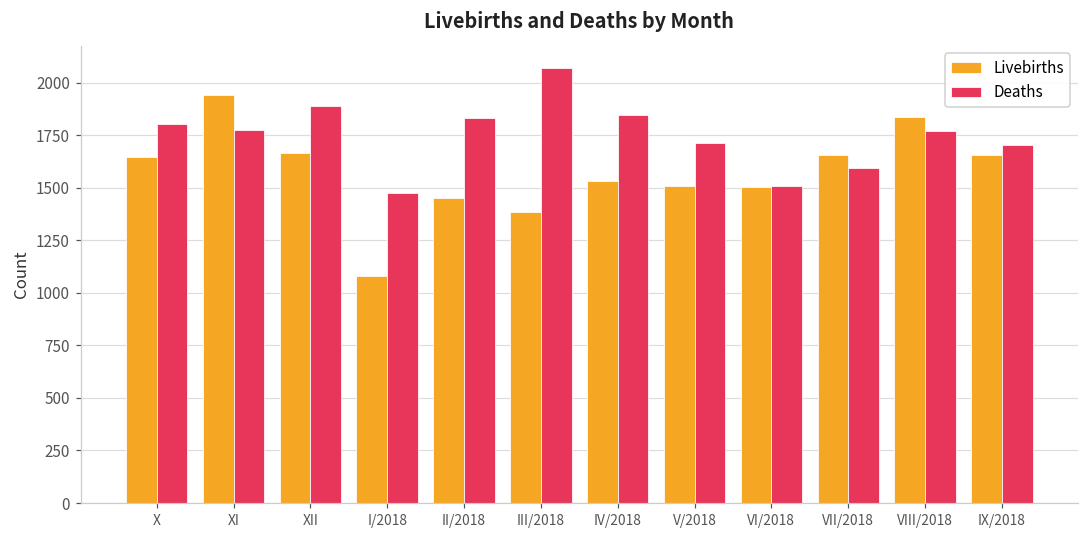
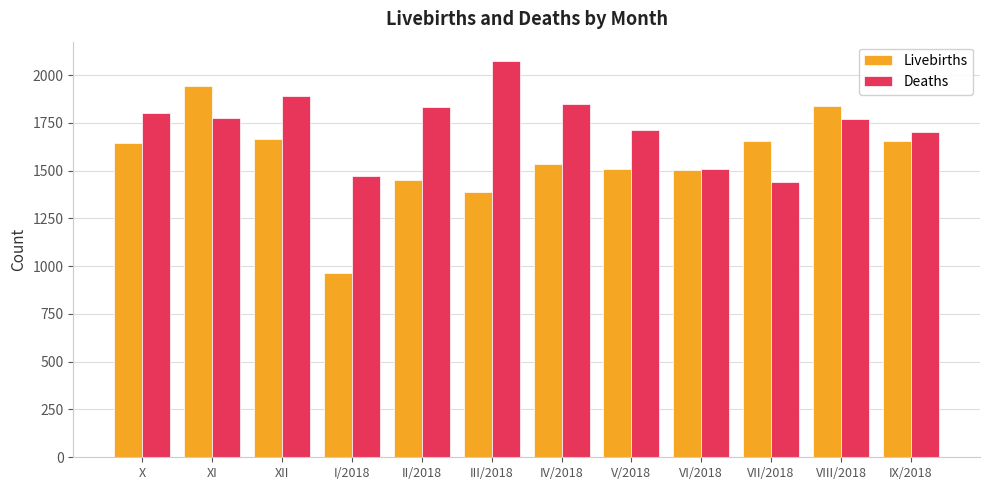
  {
    "Livebirths": {
      "X": 1650,
      "XI": 1940,
      "XII": 1660,
-     "I/2018": 1080,
+     "I/2018": 960,
      "II/2018": 1450,
      "III/2018": 1390,
      "IV/2018": 1530,
      "V/2018": 1510,
      "VI/2018": 1500,
      "VII/2018": 1660,
      "VIII/2018": 1840,
      "IX/2018": 1660
    },
    "Deaths": {
      "X": 1800,
      "XI": 1770,
      "XII": 1890,
      "I/2018": 1470,
      "II/2018": 1830,
      "III/2018": 2070,
      "IV/2018": 1850,
      "V/2018": 1710,
      "VI/2018": 1510,
-     "VII/2018": 1590,
+     "VII/2018": 1440,
      "VIII/2018": 1770,
      "IX/2018": 1700
    }
  }
